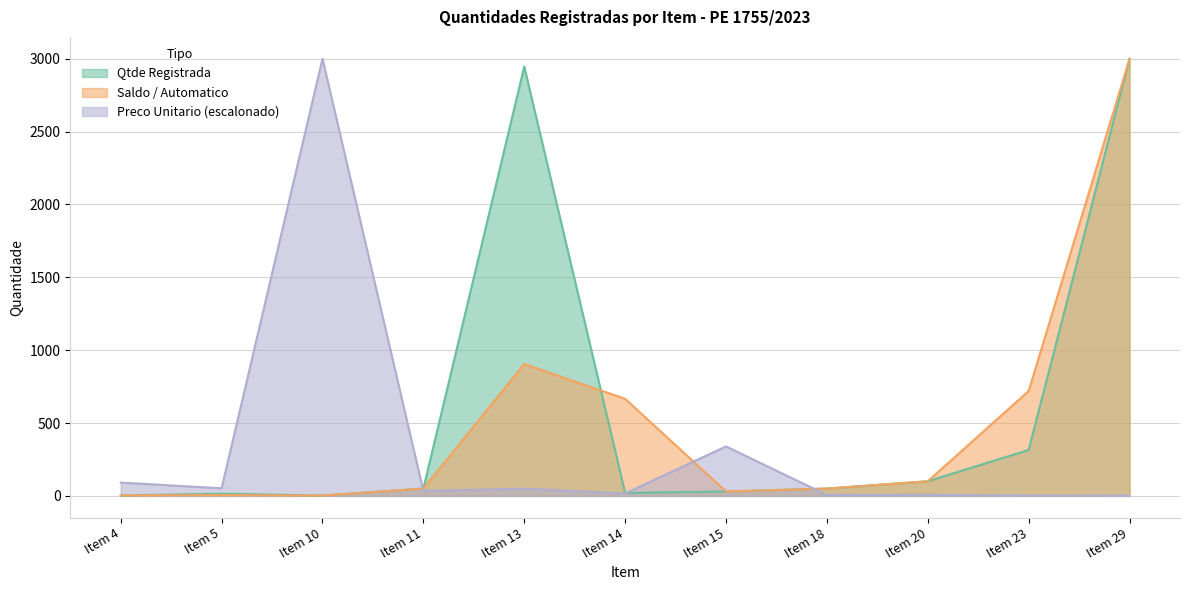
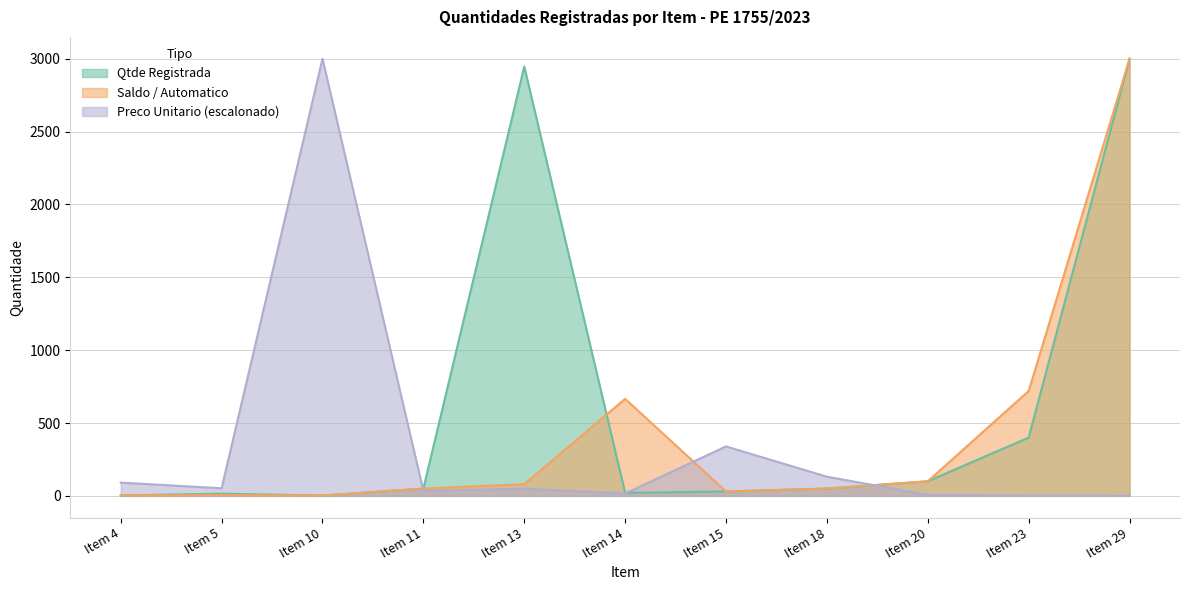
  {
    "Qtde Registrada": {
      "Item 13": 2950,
-     "Item 23": 320
+     "Item 23": 400
    },
    "Saldo / Automatico": {
-     "Item 13": 910,
+     "Item 13": 80,
      "Item 14": 670,
      "Item 23": 720
    },
    "Preco Unitario (escalonado)": {
      "Item 4": 90,
      "Item 5": 50,
      "Item 10": 3000,
      "Item 13": 50,
      "Item 15": 340,
-     "Item 18": 10,
+     "Item 18": 130,
      "Item 20": 10,
      "Item 23": 0,
      "Item 29": 0
    }
  }
